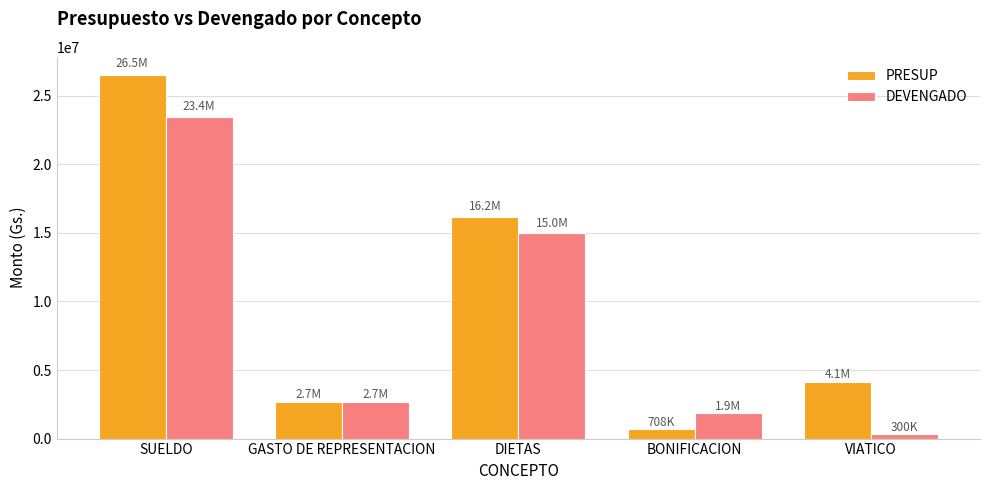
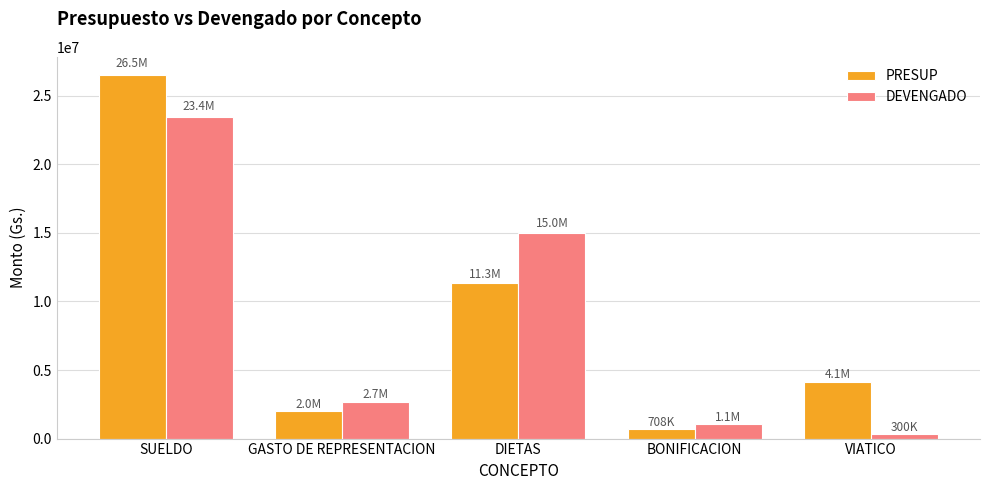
  {
    "PRESUP": {
      "SUELDO": "26.5M",
-     "GASTO DE REPRESENTACION": "2.7M",
-     "DIETAS": "16.2M",
+     "GASTO DE REPRESENTACION": "2.0M",
+     "DIETAS": "11.3M",
      "BONIFICACION": "708K",
      "VIATICO": "4.1M"
    },
    "DEVENGADO": {
      "SUELDO": "23.4M",
      "GASTO DE REPRESENTACION": "2.7M",
      "DIETAS": "15.0M",
-     "BONIFICACION": "1.9M",
+     "BONIFICACION": "1.1M",
      "VIATICO": "300K"
    }
  }
